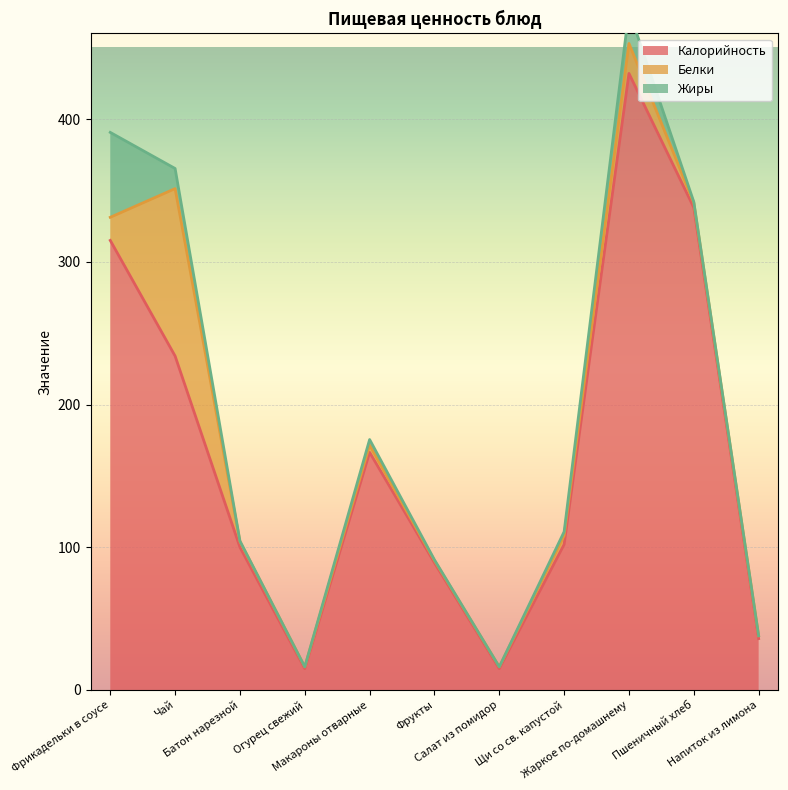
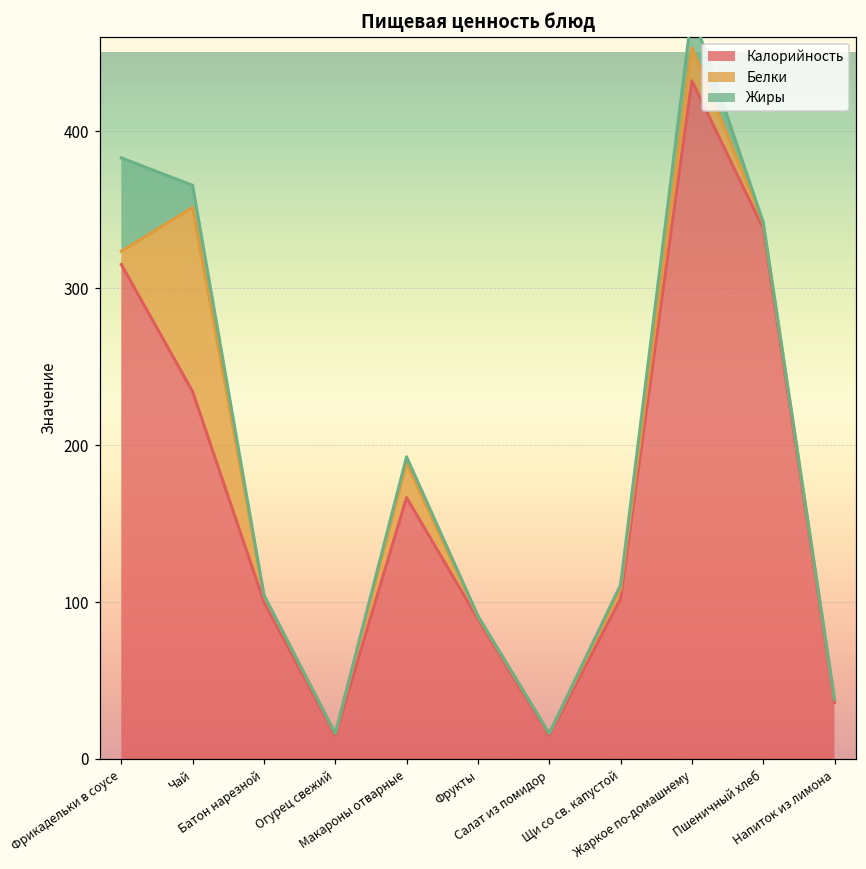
  {
    "Калорийность": {
      "Фрикадельки в соусе": 315,
      "Чай": 234,
      "Батон нарезной": 100,
      "Макароны отварные": 167,
      "Щи со св. капустой": 102,
      "Жаркое по-домашнему": 432,
      "Пшеничный хлеб": 338,
      "Напиток из лимона": 36
    },
    "Белки": {
-     "Фрикадельки в соусе": 16,
+     "Фрикадельки в соусе": 8,
      "Чай": 117,
-     "Макароны отварные": 5,
+     "Макароны отварные": 22,
      "Щи со св. капустой": 6,
      "Жаркое по-домашнему": 21
    },
    "Жиры": {
      "Фрикадельки в соусе": 60,
      "Чай": 14,
      "Макароны отварные": 4,
      "Щи со св. капустой": 3
    }
  }
